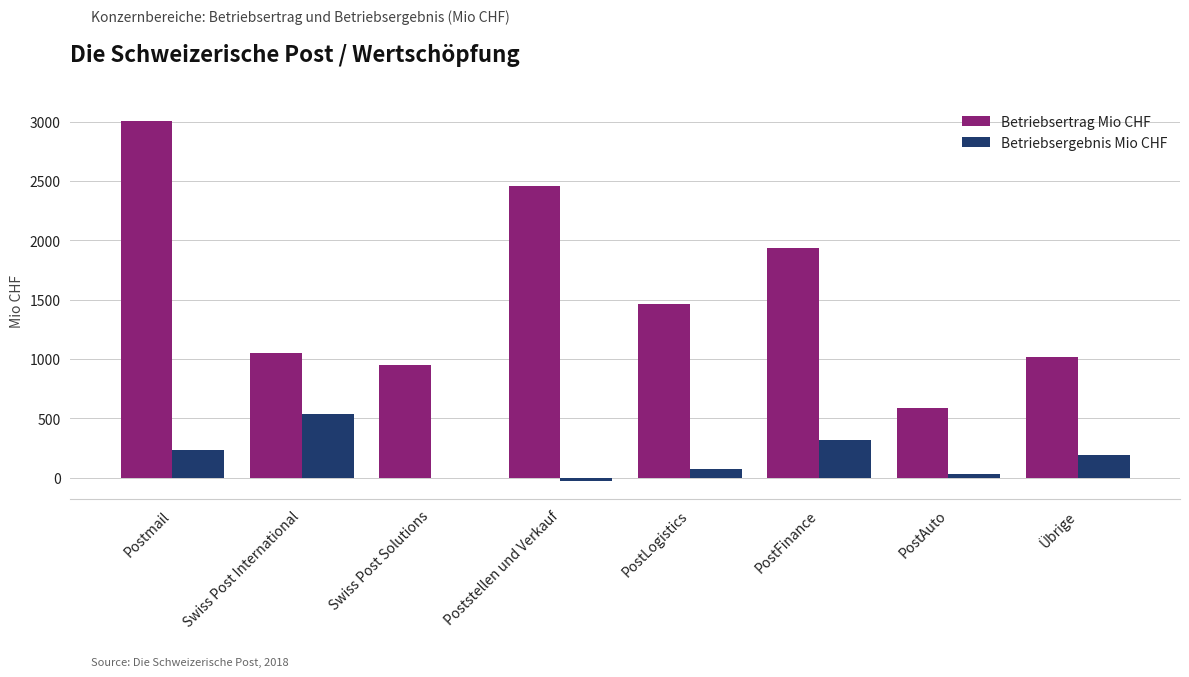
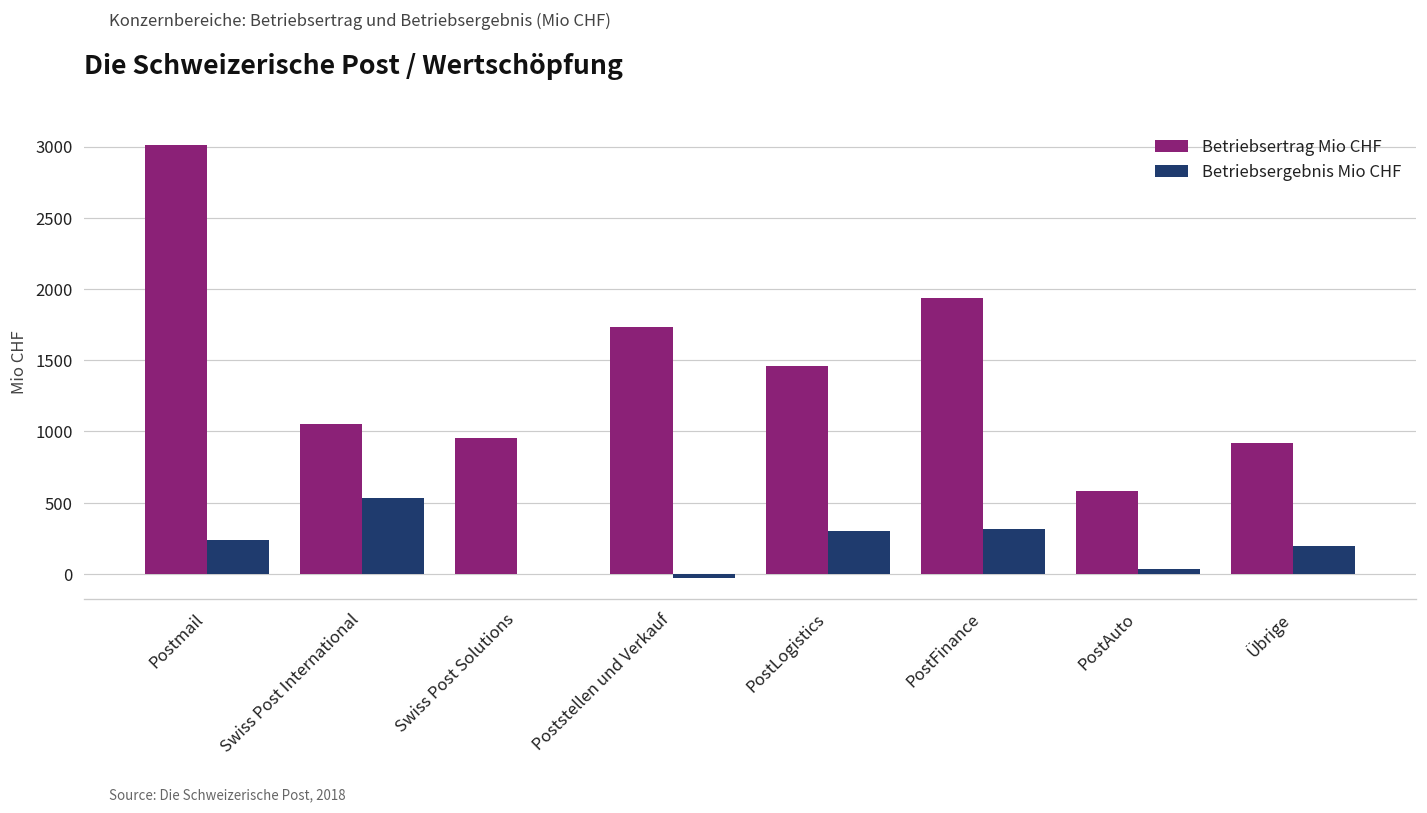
  {
    "Betriebsertrag Mio CHF": {
      "Postmail": 3010,
      "Swiss Post International": 1050,
      "Swiss Post Solutions": 950,
-     "Poststellen und Verkauf": 2460,
+     "Poststellen und Verkauf": 1740,
      "PostLogistics": 1460,
      "PostFinance": 1940,
      "PostAuto": 590,
-     "Übrige": 1020
+     "Übrige": 920
    },
    "Betriebsergebnis Mio CHF": {
      "Postmail": 240,
      "Swiss Post International": 540,
      "Poststellen und Verkauf": -30,
-     "PostLogistics": 80,
+     "PostLogistics": 300,
      "PostFinance": 320,
      "PostAuto": 30,
      "Übrige": 200
    }
  }
